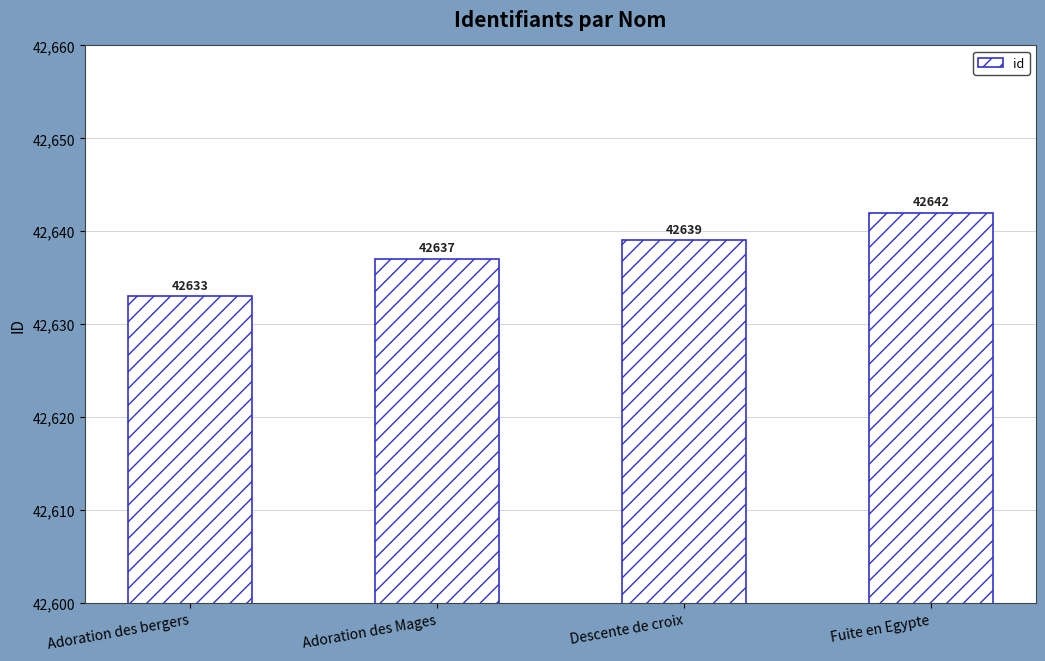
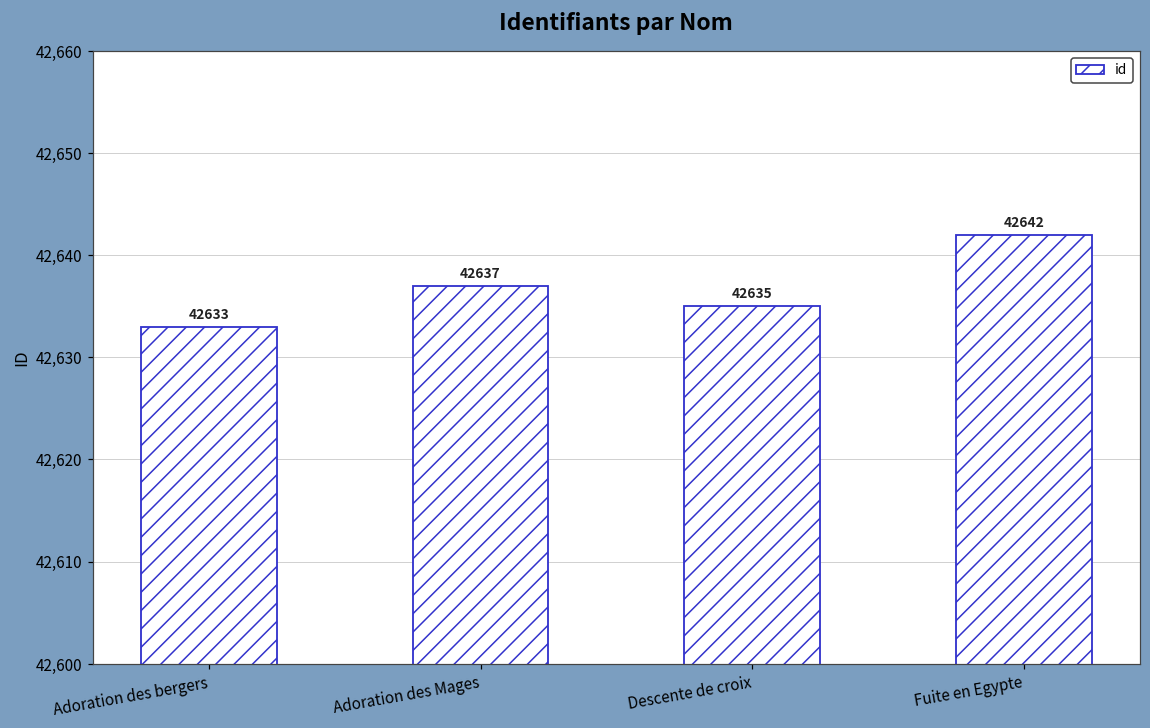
  {
    "Adoration des bergers": 42633,
    "Adoration des Mages": 42637,
-   "Descente de croix": 42639,
+   "Descente de croix": 42635,
    "Fuite en Egypte": 42642
  }
